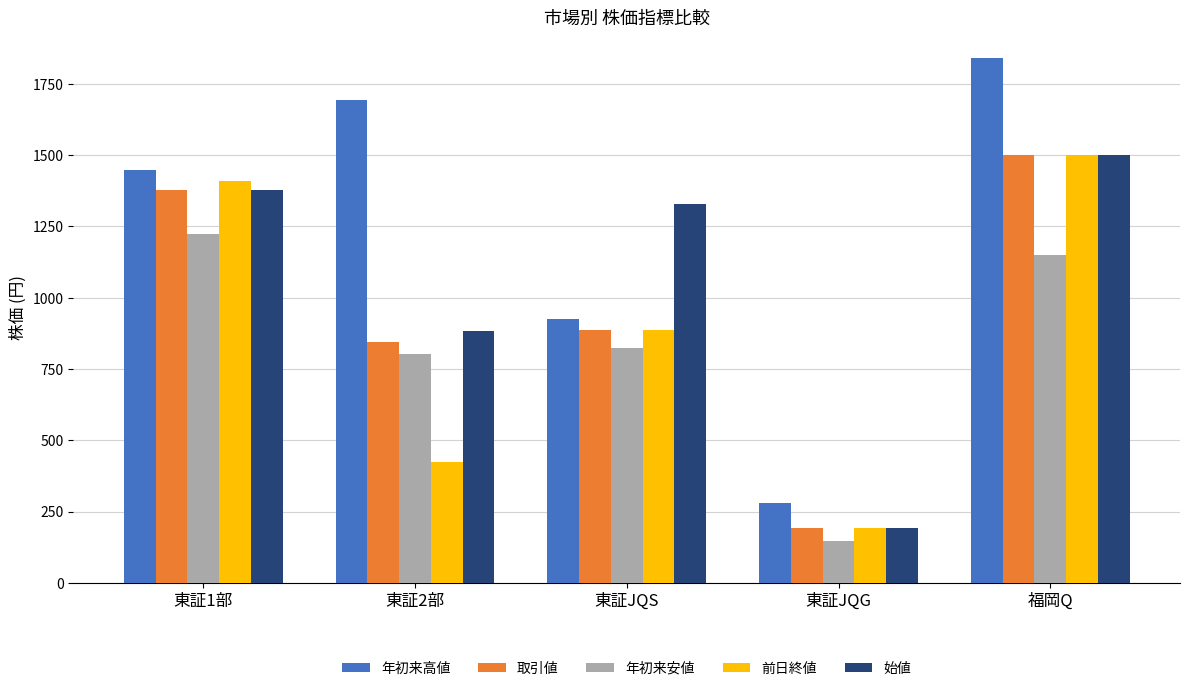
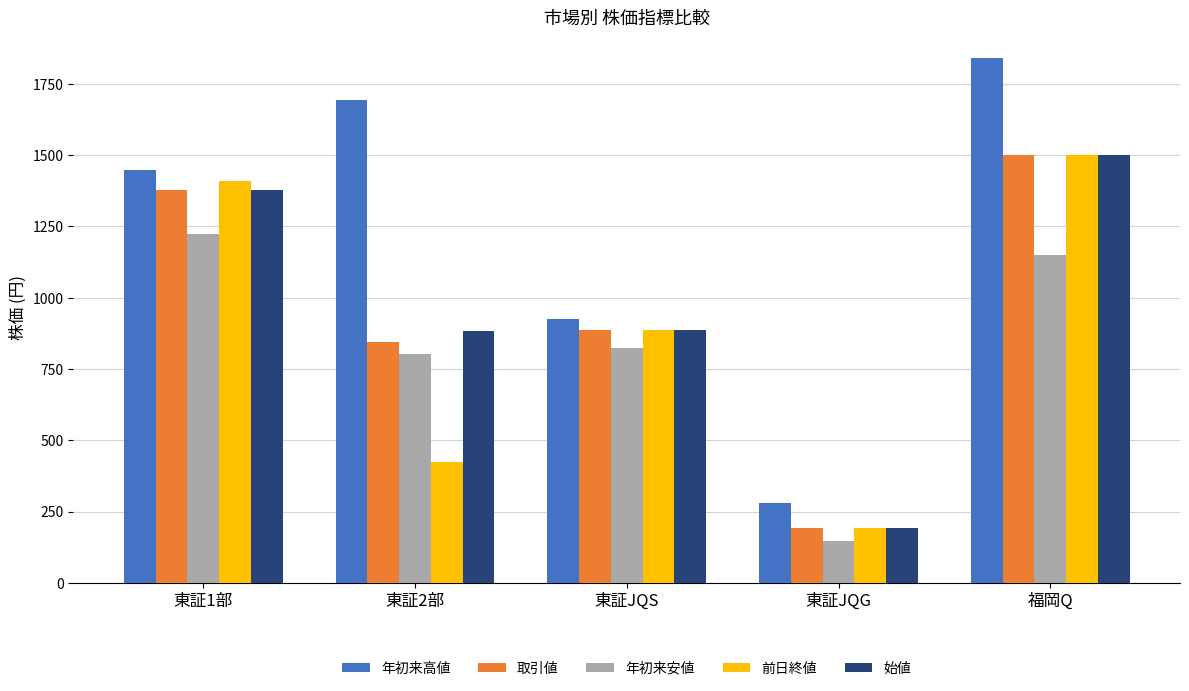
  {
    "年初来高値": {
      "東証1部": 1450,
      "東証2部": 1690,
      "東証JQS": 920,
      "東証JQG": 280,
      "福岡Q": 1840
    },
    "取引値": {
      "東証1部": 1380,
      "東証2部": 850,
      "東証JQS": 890,
      "東証JQG": 190,
      "福岡Q": 1500
    },
    "年初来安値": {
      "東証1部": 1220,
      "東証2部": 800,
      "東証JQS": 820,
      "東証JQG": 150,
      "福岡Q": 1150
    },
    "前日終値": {
      "東証1部": 1410,
      "東証2部": 420,
      "東証JQS": 890,
      "東証JQG": 190,
      "福岡Q": 1500
    },
    "始値": {
      "東証1部": 1380,
      "東証2部": 880,
-     "東証JQS": 1330,
+     "東証JQS": 890,
      "東証JQG": 190,
      "福岡Q": 1500
    }
  }
